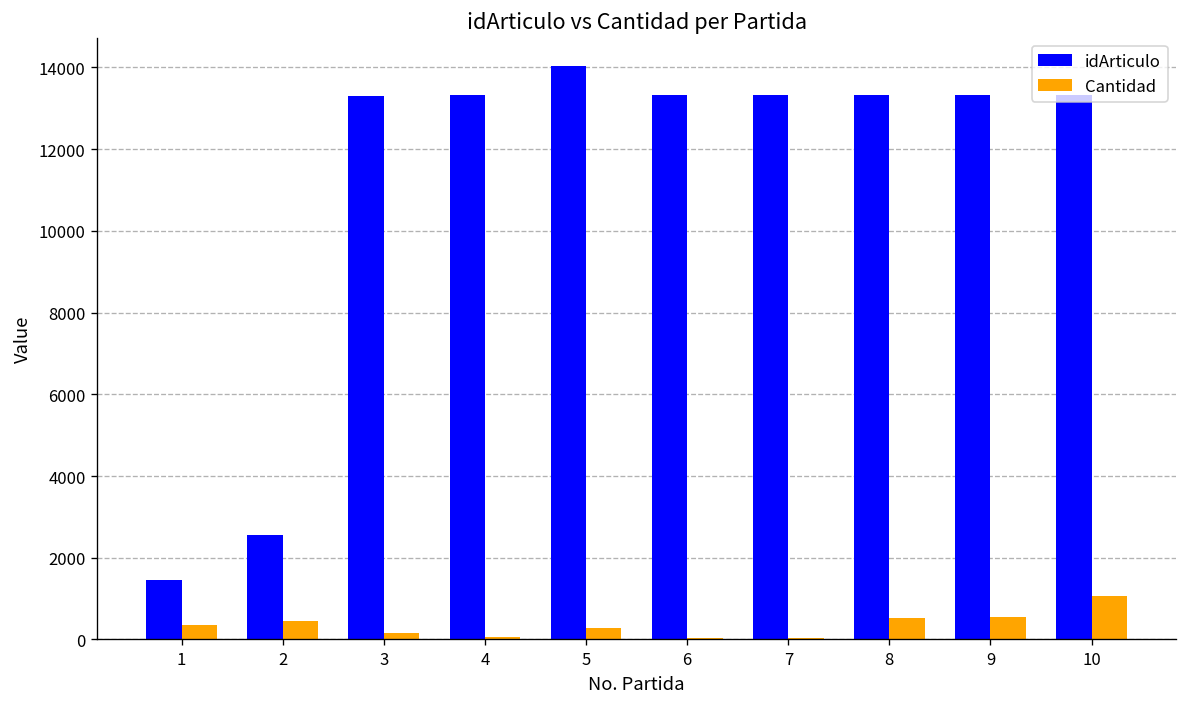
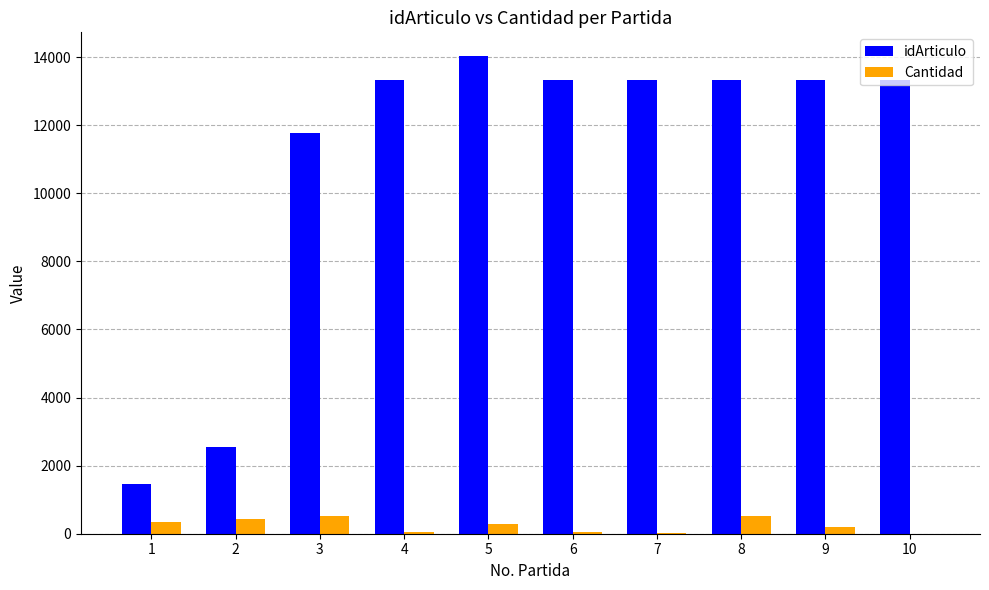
  {
    "idArticulo": {
      "1": 1500,
      "2": 2600,
-     "3": 13300,
+     "3": 11800,
      "4": 13300,
      "5": 14000,
      "6": 13300,
      "7": 13300,
      "8": 13300,
      "9": 13300
    },
    "Cantidad": {
      "1": 300,
      "2": 400,
-     "3": 200,
+     "3": 500,
      "5": 300,
      "8": 500,
-     "9": 500,
-     "10": 1100
+     "9": 200,
+     "10": 0
    }
  }
